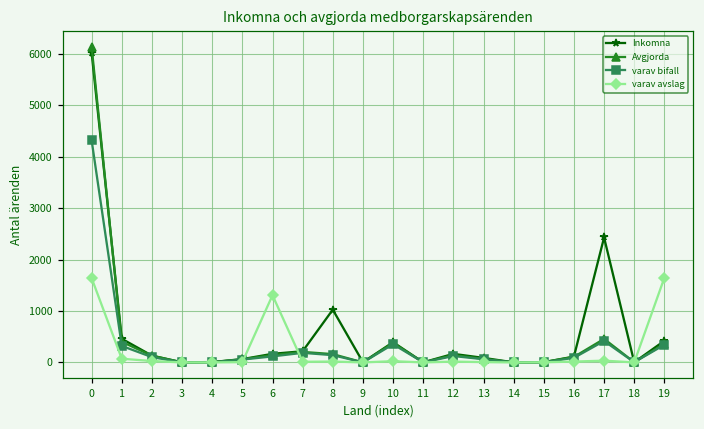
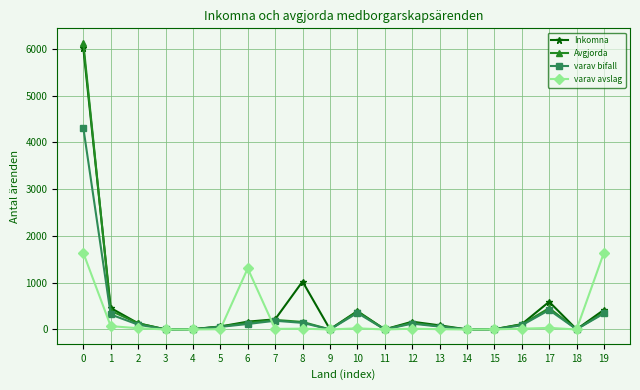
  {
    "Inkomna": {
      "0": 6000,
      "1": 500,
      "8": 1000,
-     "17": 2400,
+     "17": 600,
      "19": 400
    },
    "varav avslag": {
      "0": 1600,
      "1": 100,
      "2": 0,
      "6": 1300,
      "7": 0,
      "8": 0,
      "10": 0,
      "12": 0,
      "13": 0,
      "16": 0,
      "17": 0,
      "19": 1600
    }
  }
